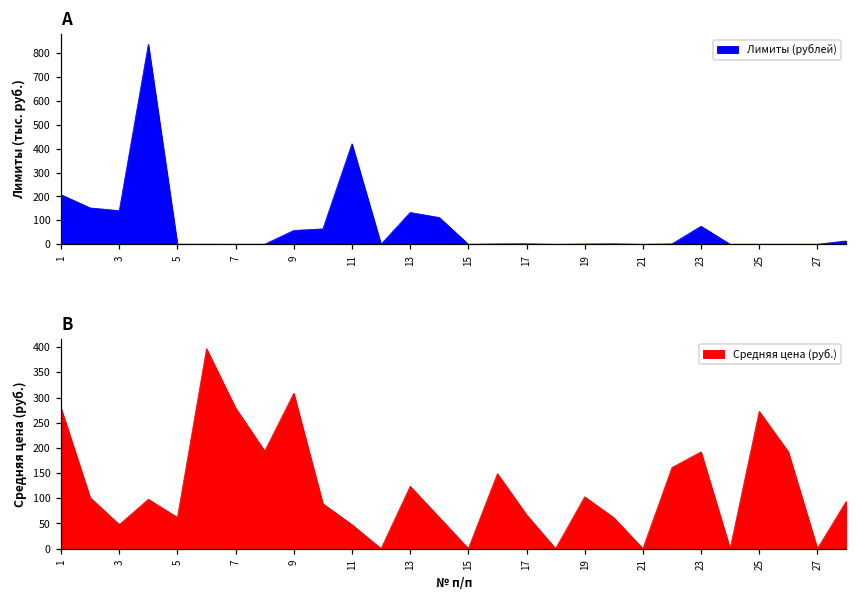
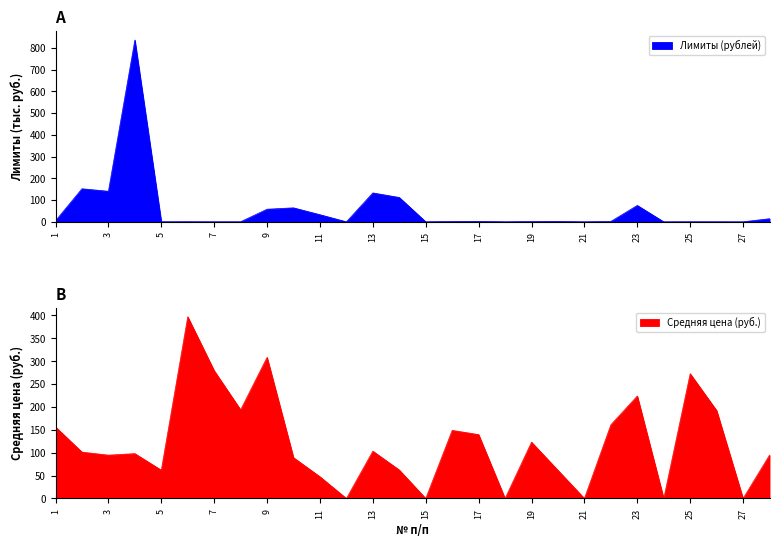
  {
    "A": {
-     "1": 210,
+     "1": 0,
      "3": 140,
      "5": 0,
      "7": 0,
      "9": 60,
-     "11": 420,
+     "11": 30,
      "13": 130,
      "15": 0,
      "17": 0,
      "19": 0,
      "21": 0,
      "23": 80,
      "25": 0,
      "27": 0
    },
    "B": {
-     "1": 280,
-     "3": 50,
+     "1": 160,
+     "3": 90,
      "5": 60,
      "7": 280,
      "9": 310,
      "11": 50,
-     "13": 120,
+     "13": 100,
      "15": 0,
-     "17": 70,
-     "19": 100,
+     "17": 140,
+     "19": 120,
      "21": 0,
-     "23": 190,
+     "23": 220,
      "25": 270,
      "27": 0
    }
  }
